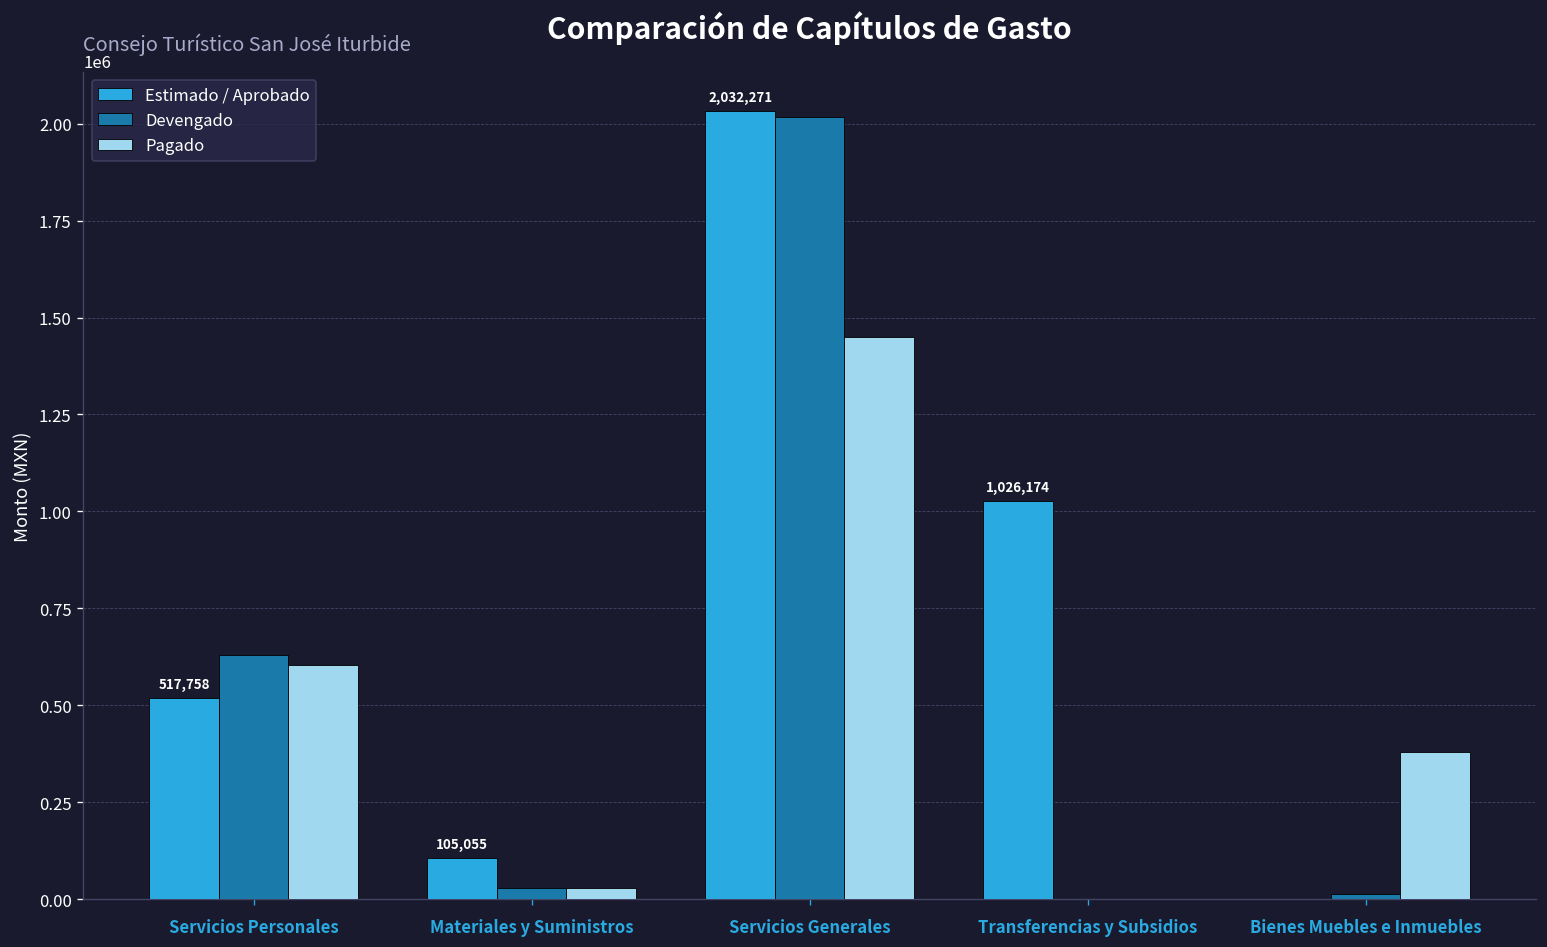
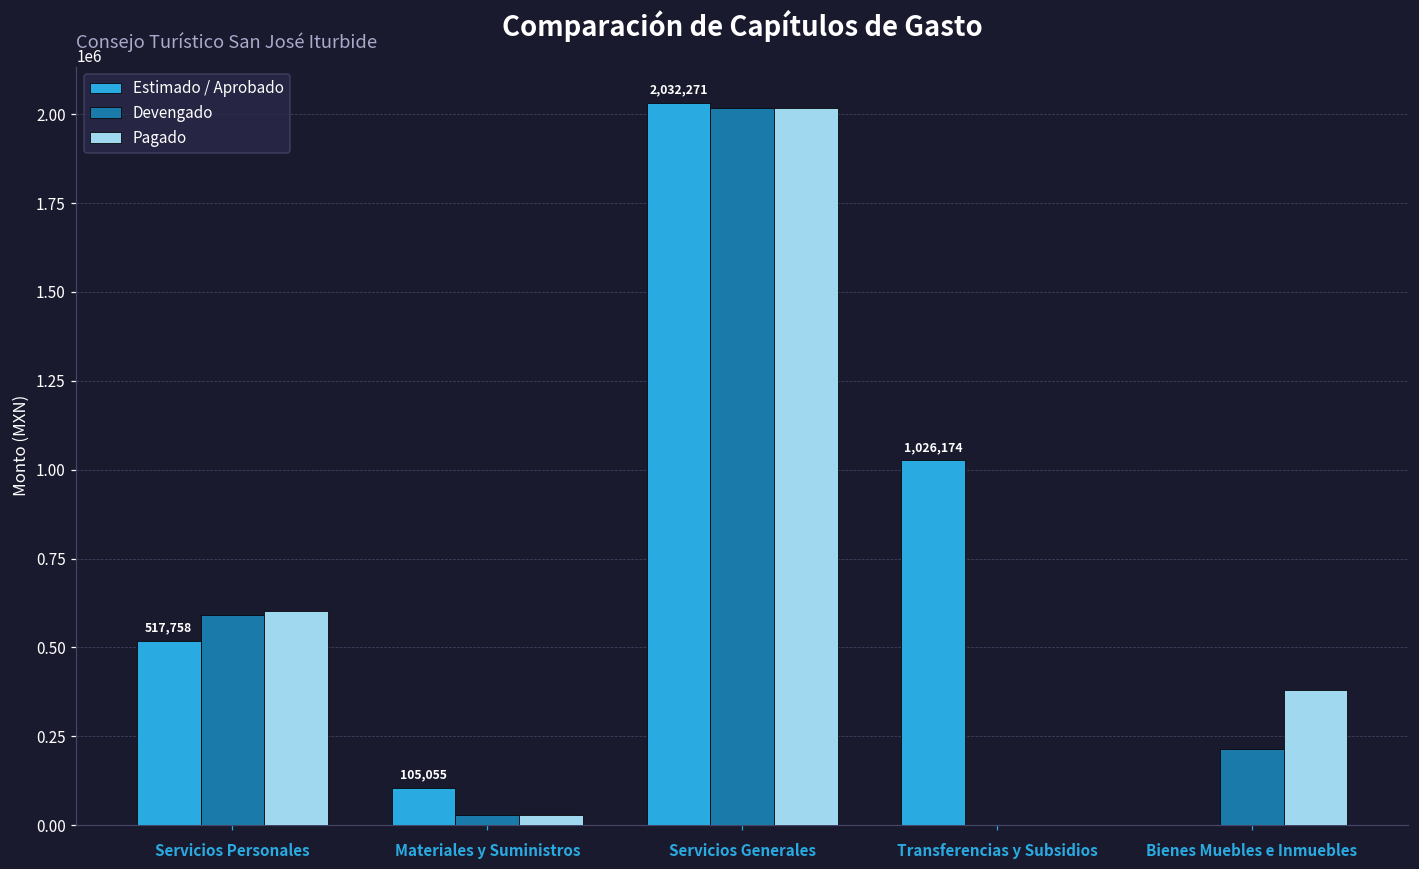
  {
    "Estimado / Aprobado": {
      "Servicios Personales": "517,758",
      "Materiales y Suministros": "105,055",
      "Servicios Generales": "2,032,271",
      "Transferencias y Subsidios": "1,026,174"
    },
    "Devengado": {
-     "Servicios Personales": "630000",
+     "Servicios Personales": "590000",
      "Materiales y Suministros": "30000",
      "Servicios Generales": "2020000",
-     "Bienes Muebles e Inmuebles": "10000"
+     "Bienes Muebles e Inmuebles": "210000"
    },
    "Pagado": {
      "Servicios Personales": "600000",
      "Materiales y Suministros": "30000",
-     "Servicios Generales": "1450000",
+     "Servicios Generales": "2020000",
      "Bienes Muebles e Inmuebles": "380000"
    }
  }
